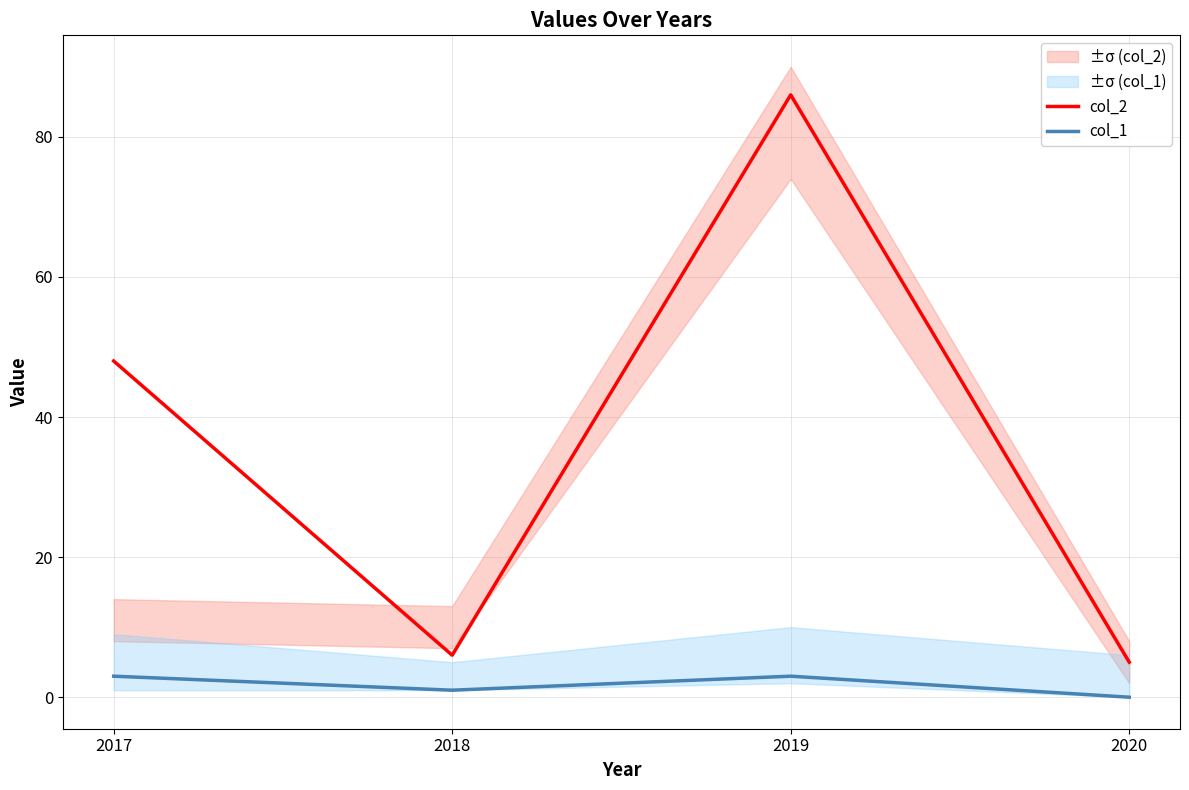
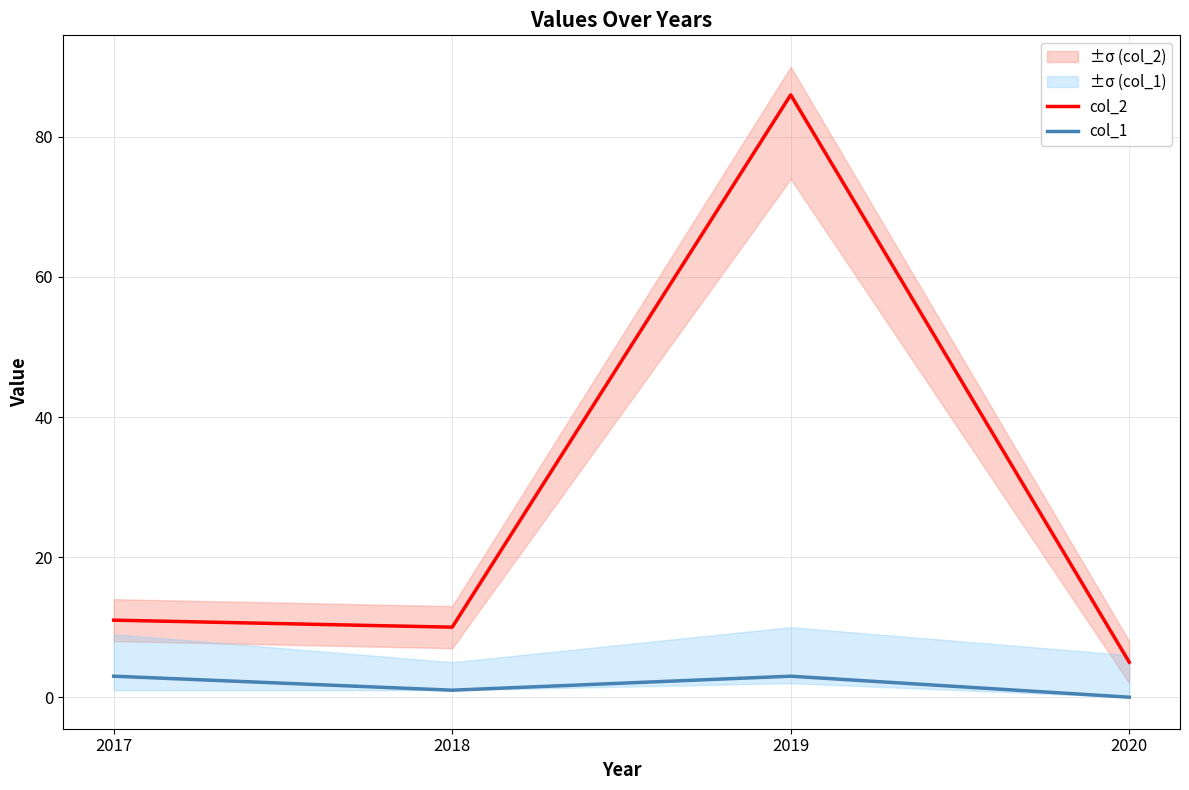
  {
    "col_2": {
-     "2017": 48,
-     "2018": 6,
+     "2017": 11,
+     "2018": 10,
      "2019": 86,
      "2020": 5
    },
    "col_1": {
      "2017": 3,
      "2018": 1,
      "2019": 3,
      "2020": 0
    }
  }
